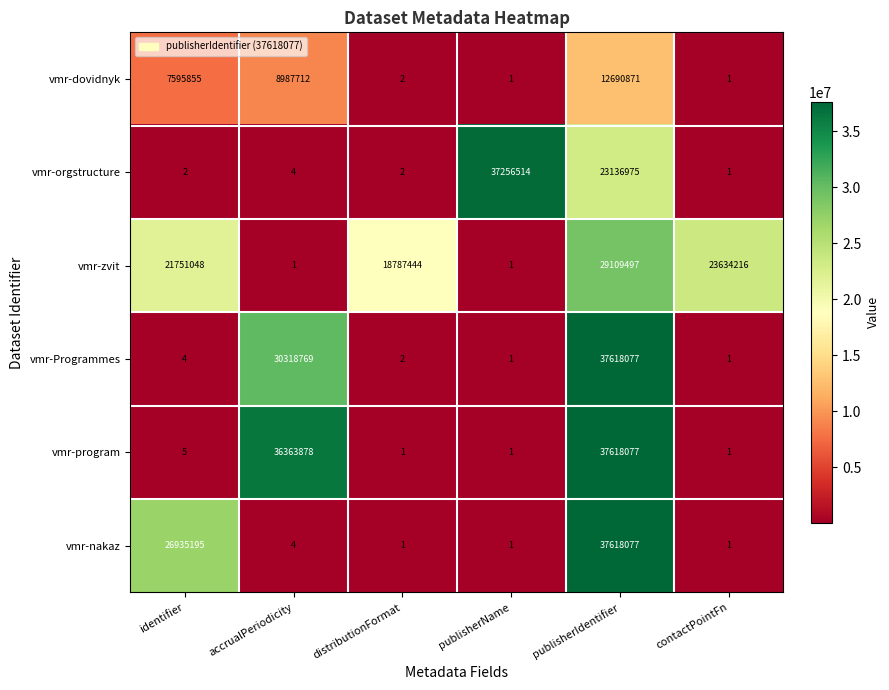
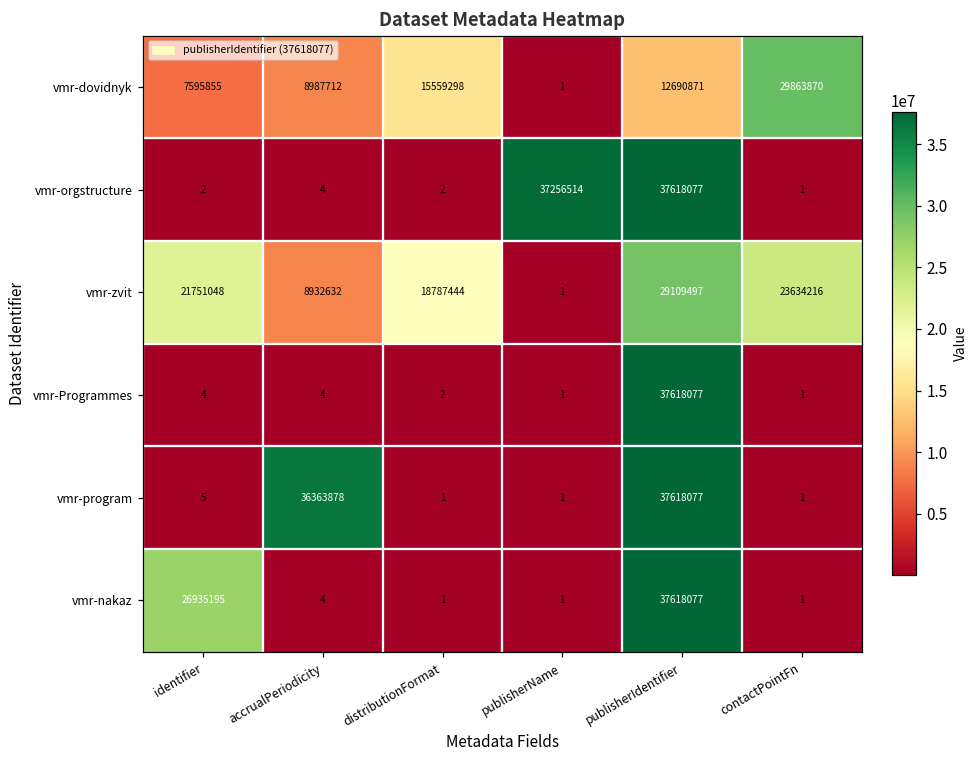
  {
    "vmr-dovidnyk": {
      "identifier": 7595855,
      "accrualPeriodicity": 8987712,
-     "distributionFormat": 2,
+     "distributionFormat": 15559298,
      "publisherName": 1,
      "publisherIdentifier": 12690871,
-     "contactPointFn": 1
+     "contactPointFn": 29863870
    },
    "vmr-orgstructure": {
      "identifier": 2,
      "accrualPeriodicity": 4,
      "distributionFormat": 2,
      "publisherName": 37256514,
-     "publisherIdentifier": 23136975,
+     "publisherIdentifier": 37618077,
      "contactPointFn": 1
    },
    "vmr-zvit": {
      "identifier": 21751048,
-     "accrualPeriodicity": 1,
+     "accrualPeriodicity": 8932632,
      "distributionFormat": 18787444,
      "publisherName": 1,
      "publisherIdentifier": 29109497,
      "contactPointFn": 23634216
    },
    "vmr-Programmes": {
      "identifier": 4,
-     "accrualPeriodicity": 30318769,
+     "accrualPeriodicity": 4,
      "distributionFormat": 2,
      "publisherName": 1,
      "publisherIdentifier": 37618077,
      "contactPointFn": 1
    },
    "vmr-program": {
      "identifier": 5,
      "accrualPeriodicity": 36363878,
      "distributionFormat": 1,
      "publisherName": 1,
      "publisherIdentifier": 37618077,
      "contactPointFn": 1
    },
    "vmr-nakaz": {
      "identifier": 26935195,
      "accrualPeriodicity": 4,
      "distributionFormat": 1,
      "publisherName": 1,
      "publisherIdentifier": 37618077,
      "contactPointFn": 1
    }
  }
